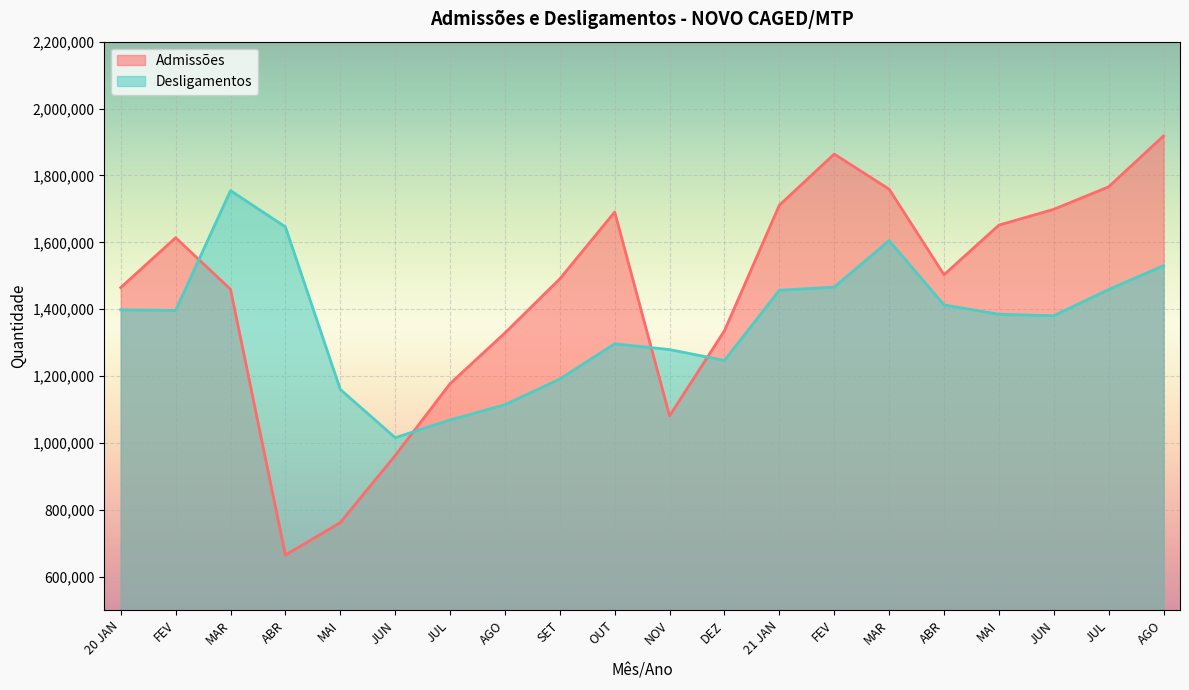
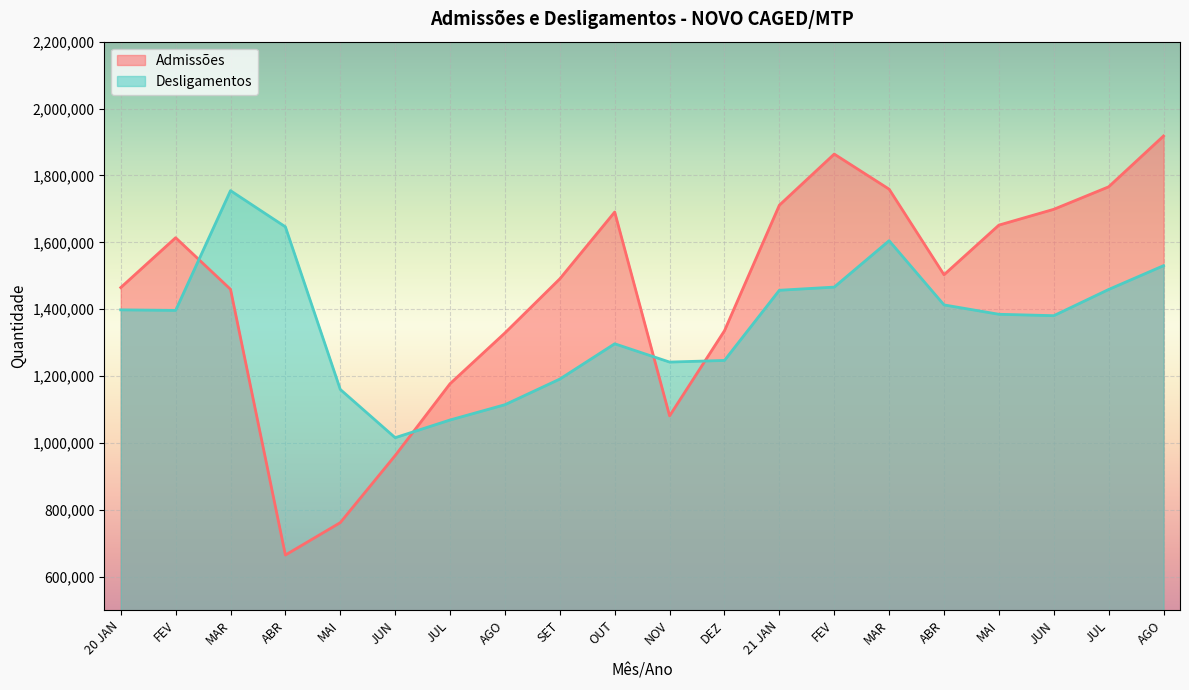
  {
    "Admissões": {
      "20 JAN": "1,460,000",
      "SET": "1,490,000",
      "OUT": "1,690,000",
      "NOV": "1,080,000",
      "DEZ": "1,340,000",
      "21 JAN": "1,710,000"
    },
    "Desligamentos": {
      "20 JAN": "1,400,000",
      "SET": "1,190,000",
      "OUT": "1,300,000",
-     "NOV": "1,280,000",
+     "NOV": "1,240,000",
      "DEZ": "1,250,000",
      "21 JAN": "1,460,000"
    }
  }
